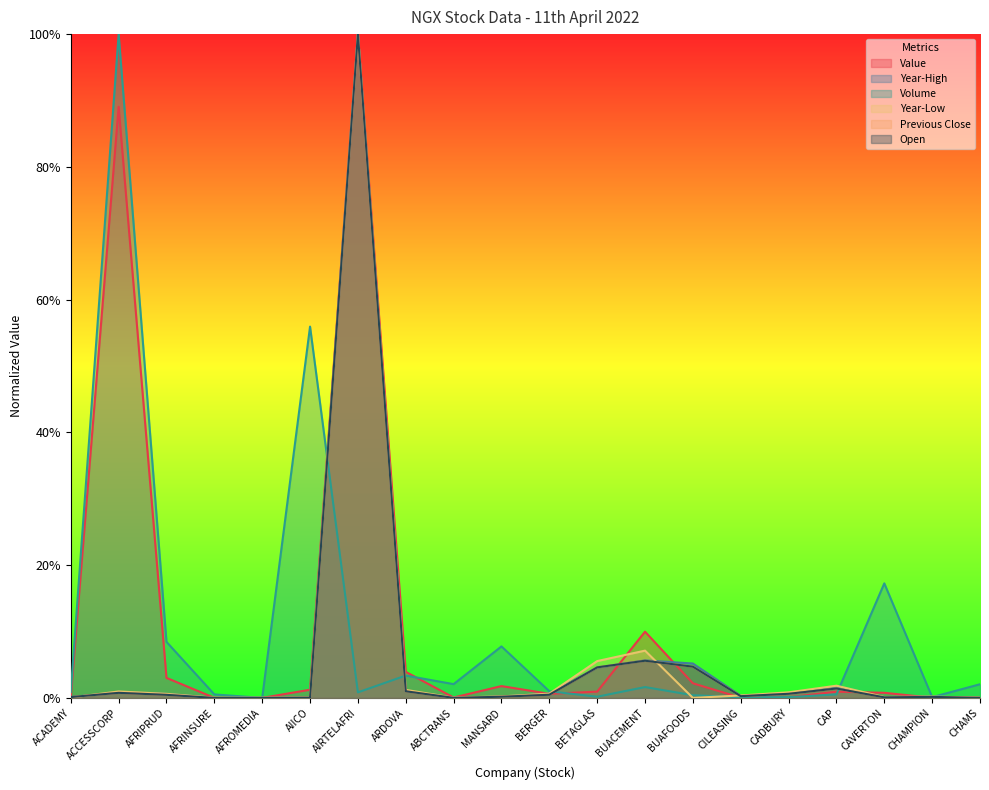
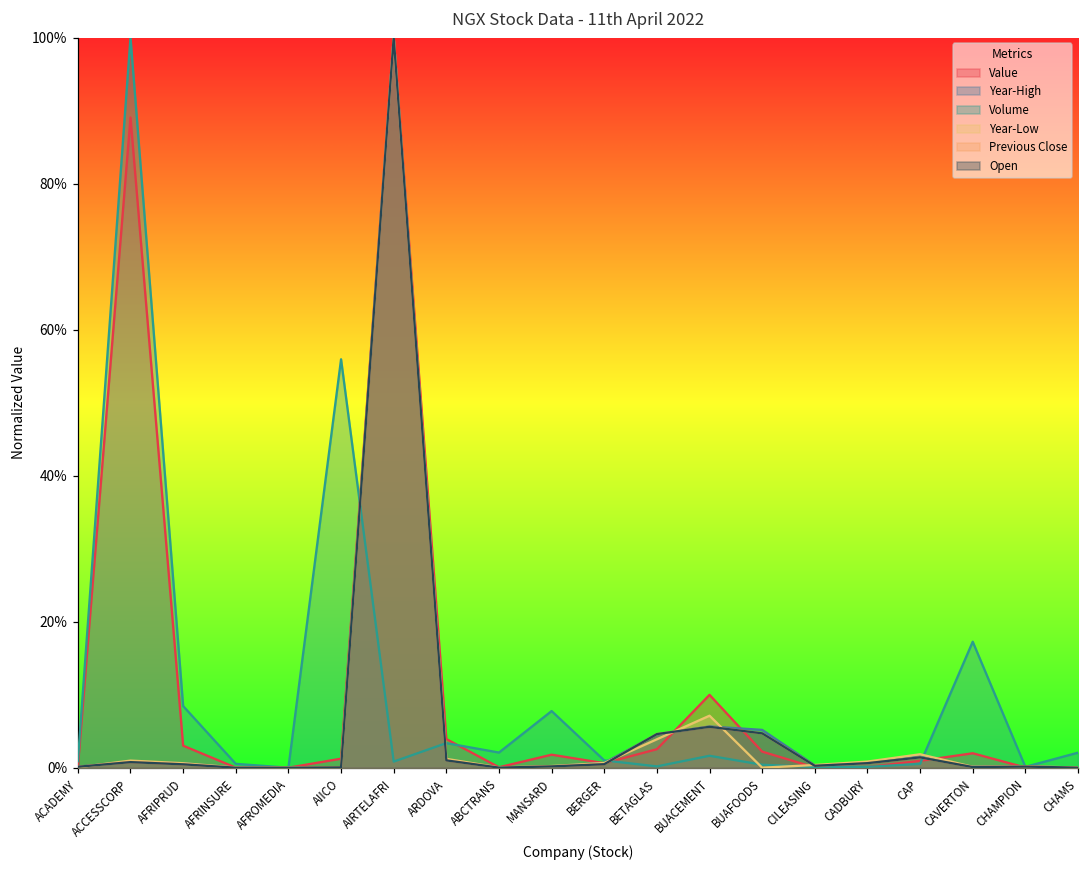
  {
    "Value": {
      "ACCESSCORP": "89%",
      "AFRIPRUD": "3%",
      "AIICO": "1%",
      "ARDOVA": "4%",
      "MANSARD": "2%",
-     "BETAGLAS": "1%",
+     "BETAGLAS": "3%",
      "BUACEMENT": "10%",
      "BUAFOODS": "2%",
      "CAP": "1%",
-     "CAVERTON": "1%"
+     "CAVERTON": "2%"
    },
    "Year-Low": {
-     "BETAGLAS": "6%",
+     "BETAGLAS": "4%",
      "BUACEMENT": "7%",
      "BUAFOODS": "0%"
    }
  }
